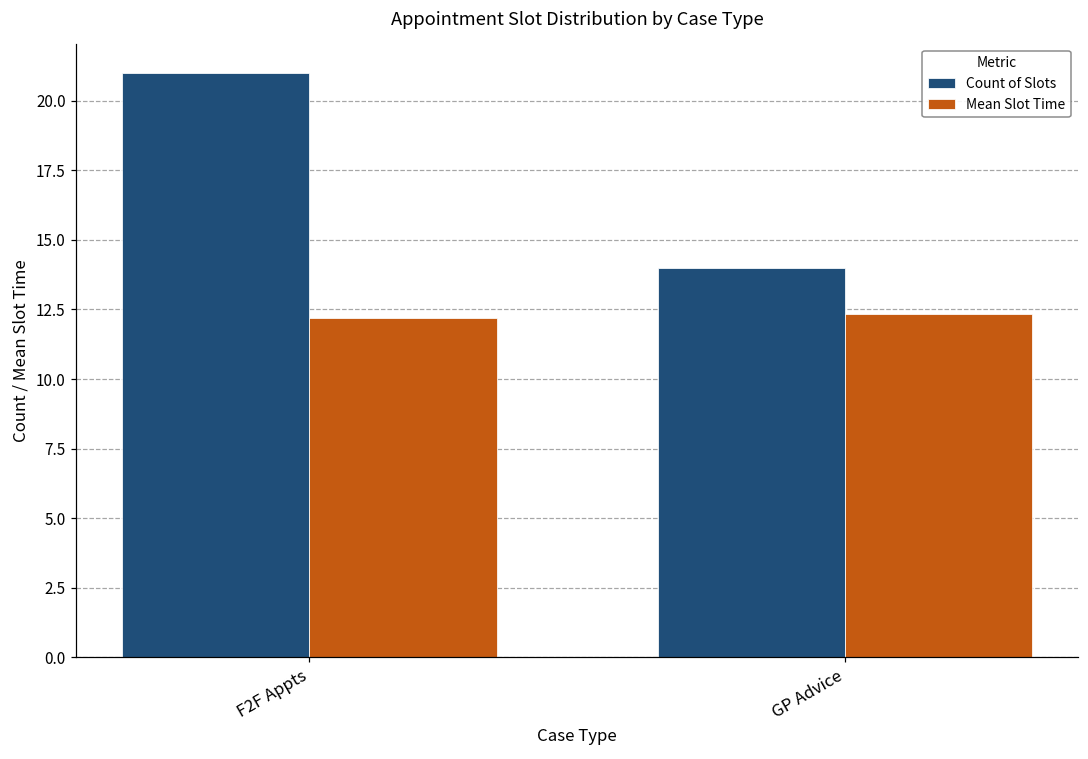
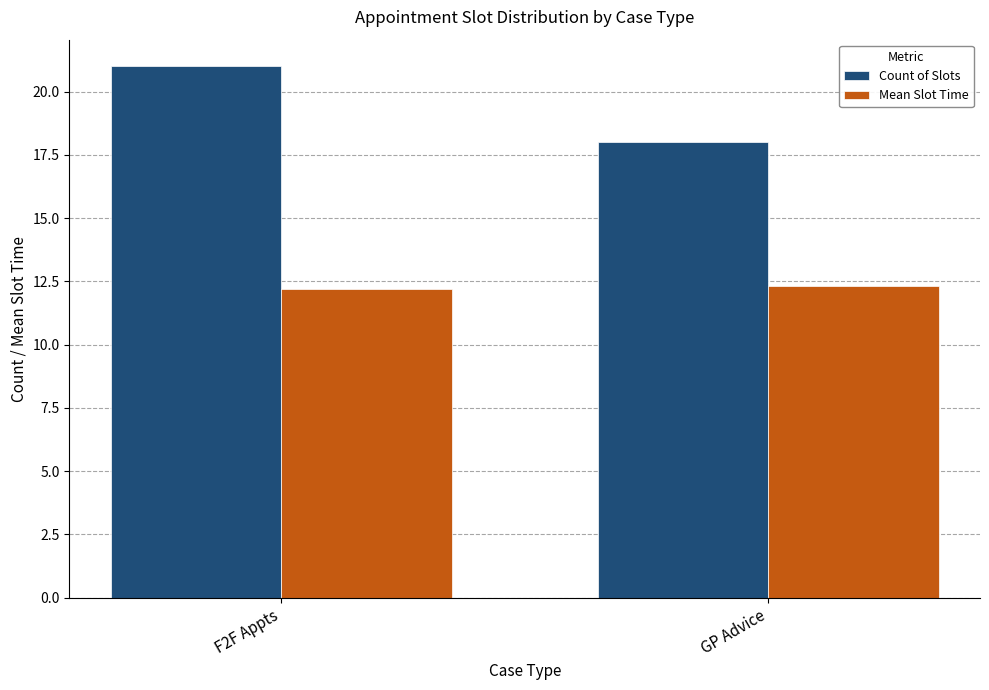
  {
    "Count of Slots": {
      "F2F Appts": 21,
-     "GP Advice": 14
+     "GP Advice": 18
    },
    "Mean Slot Time": {
      "F2F Appts": 12.2,
      "GP Advice": 12.3
    }
  }
